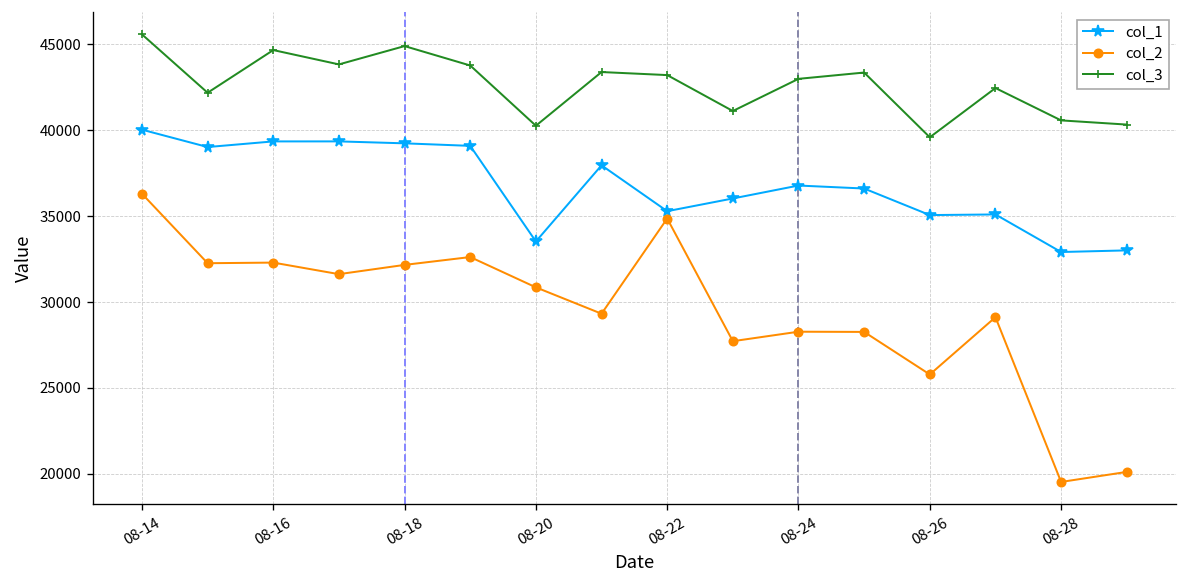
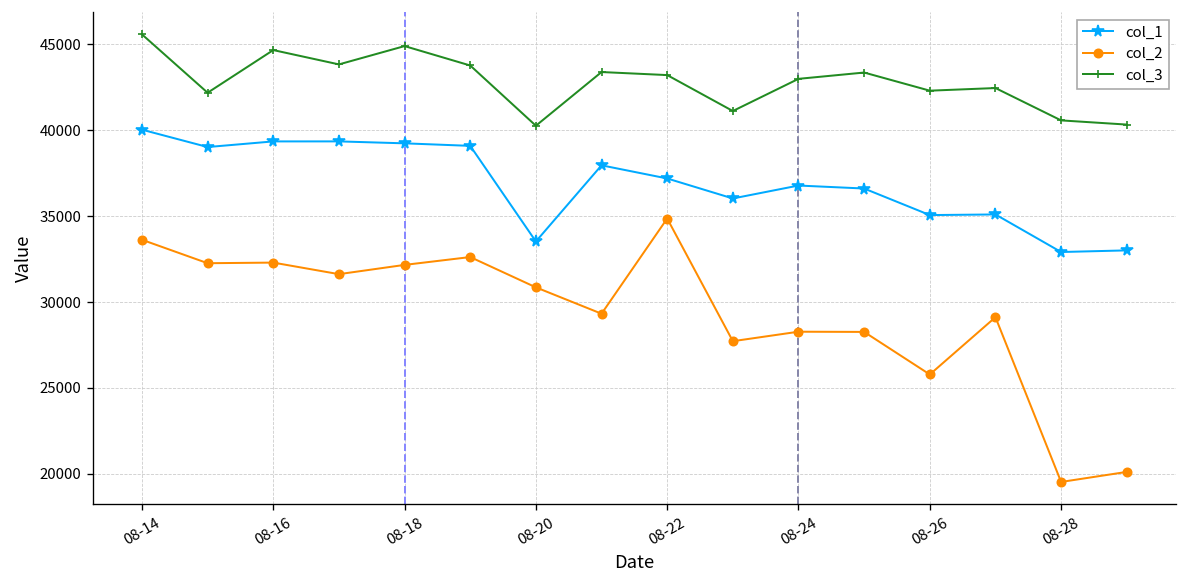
  {
    "col_1": {
      "08-14": 40000,
      "08-16": 39400,
      "08-18": 39200,
      "08-20": 33500,
-     "08-22": 35300,
+     "08-22": 37200,
      "08-24": 36800,
      "08-26": 35100,
      "08-28": 32900
    },
    "col_2": {
-     "08-14": 36300,
+     "08-14": 33600,
      "08-16": 32300,
      "08-18": 32200,
      "08-20": 30900,
      "08-22": 34900,
      "08-24": 28300,
      "08-26": 25800,
      "08-28": 19500
    },
    "col_3": {
      "08-14": 45600,
      "08-16": 44700,
      "08-18": 44900,
      "08-20": 40300,
      "08-22": 43200,
      "08-24": 43000,
-     "08-26": 39600,
+     "08-26": 42300,
      "08-28": 40600
    }
  }
